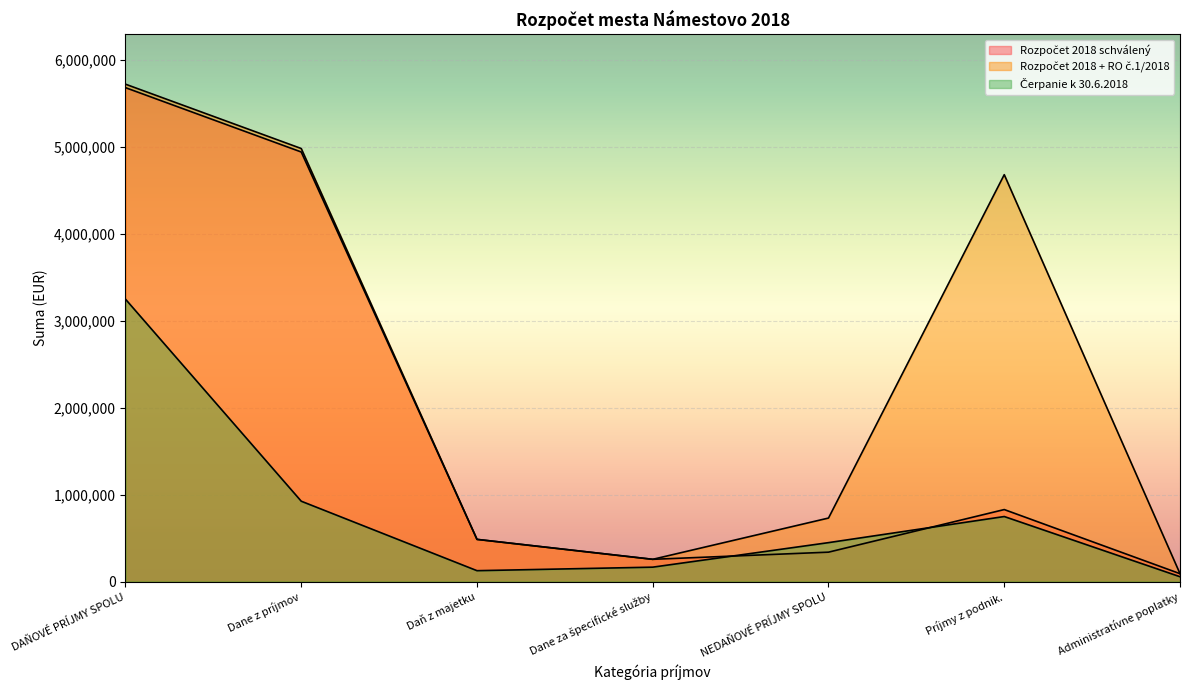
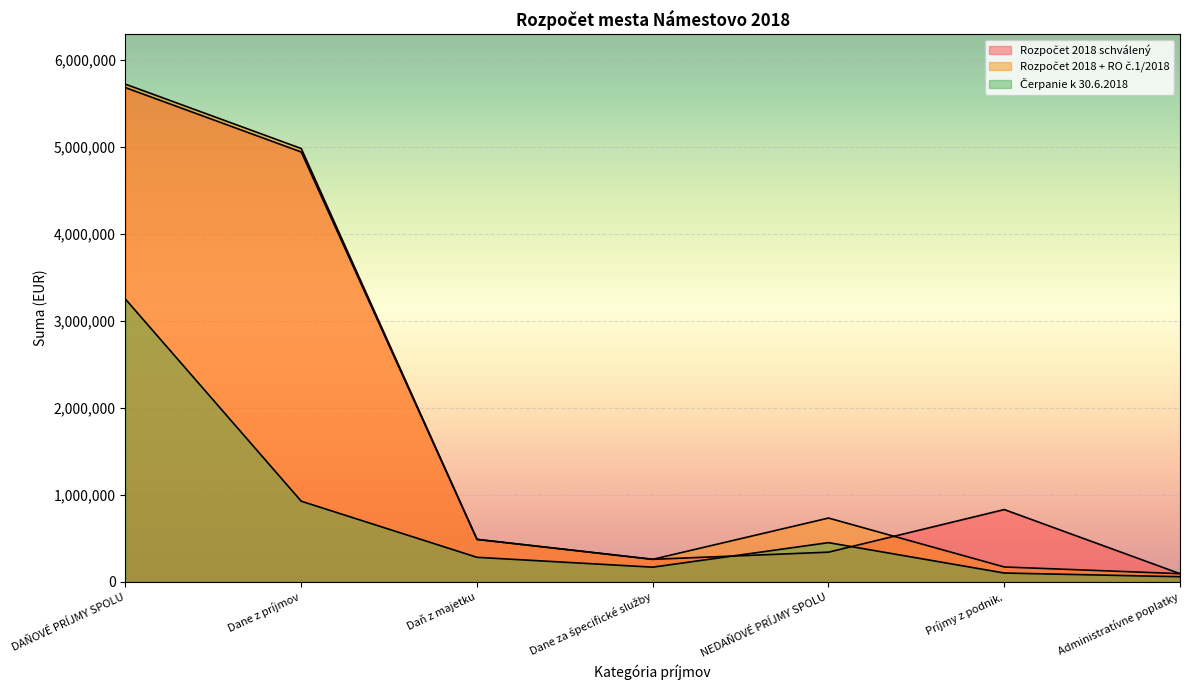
  {
    "Rozpočet 2018 schválený": {
      "DAŇOVÉ PRÍJMY SPOLU": "5,700,000",
      "Dane z príjmov": "4,900,000",
      "NEDAŇOVÉ PRÍJMY SPOLU": "300,000",
      "Príjmy z podnik.": "800,000"
    },
    "Rozpočet 2018 + RO č.1/2018": {
      "DAŇOVÉ PRÍJMY SPOLU": "5,700,000",
      "Dane z príjmov": "5,000,000",
      "NEDAŇOVÉ PRÍJMY SPOLU": "700,000",
-     "Príjmy z podnik.": "4,700,000"
+     "Príjmy z podnik.": "200,000"
    },
    "Čerpanie k 30.6.2018": {
      "DAŇOVÉ PRÍJMY SPOLU": "3,200,000",
      "Dane z príjmov": "900,000",
-     "Daň z majetku": "100,000",
+     "Daň z majetku": "300,000",
      "Dane za špecifické služby": "200,000",
      "NEDAŇOVÉ PRÍJMY SPOLU": "400,000",
-     "Príjmy z podnik.": "700,000",
+     "Príjmy z podnik.": "100,000",
      "Administratívne poplatky": "100,000"
    }
  }
